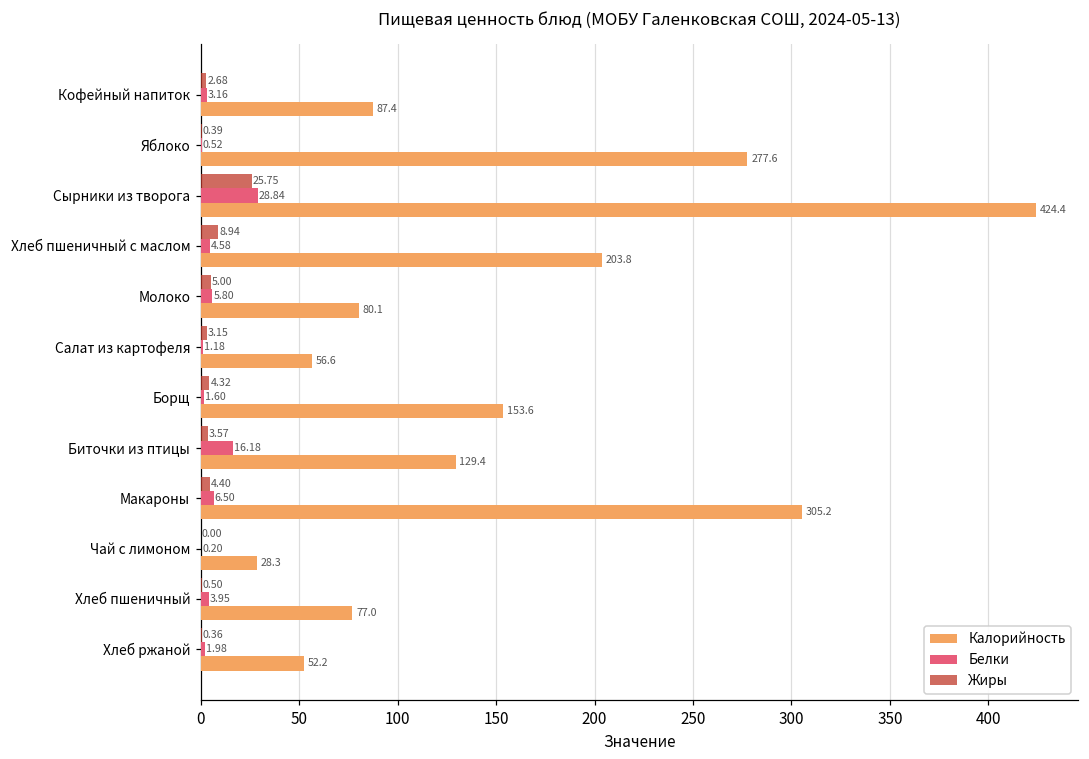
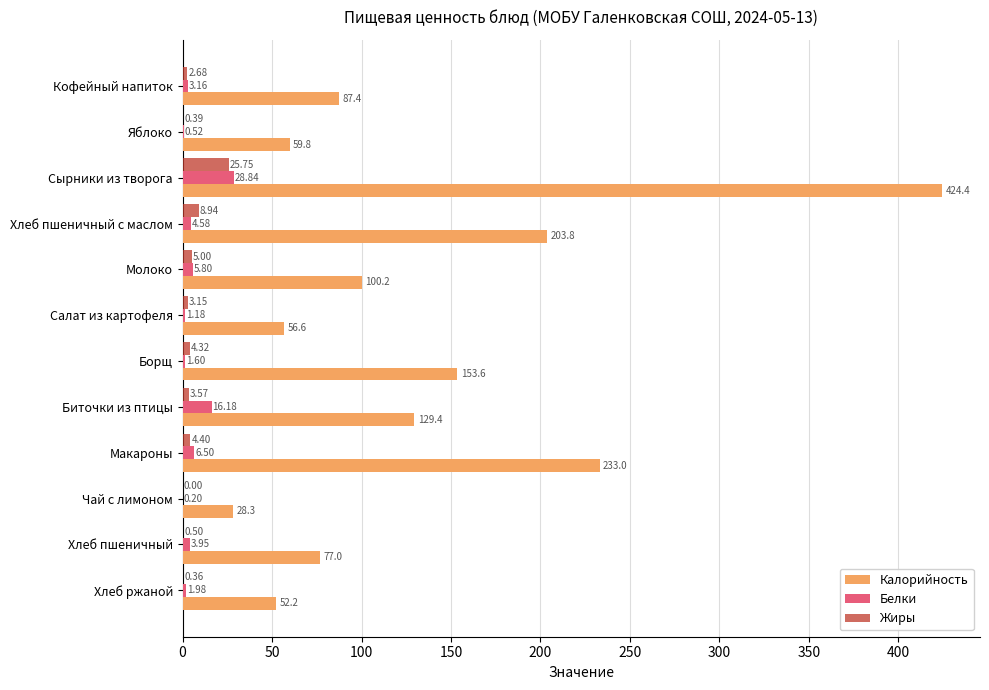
  {
    "Калорийность": {
      "Кофейный напиток": 87.4,
-     "Яблоко": 277.6,
+     "Яблоко": 59.8,
      "Сырники из творога": 424.4,
      "Хлеб пшеничный с маслом": 203.8,
-     "Молоко": 80.1,
+     "Молоко": 100.2,
      "Салат из картофеля": 56.6,
      "Борщ": 153.6,
      "Биточки из птицы": 129.4,
-     "Макароны": 305.2,
+     "Макароны": 233.0,
      "Чай с лимоном": 28.3,
      "Хлеб пшеничный": 77.0,
      "Хлеб ржаной": 52.2
    }
  }
